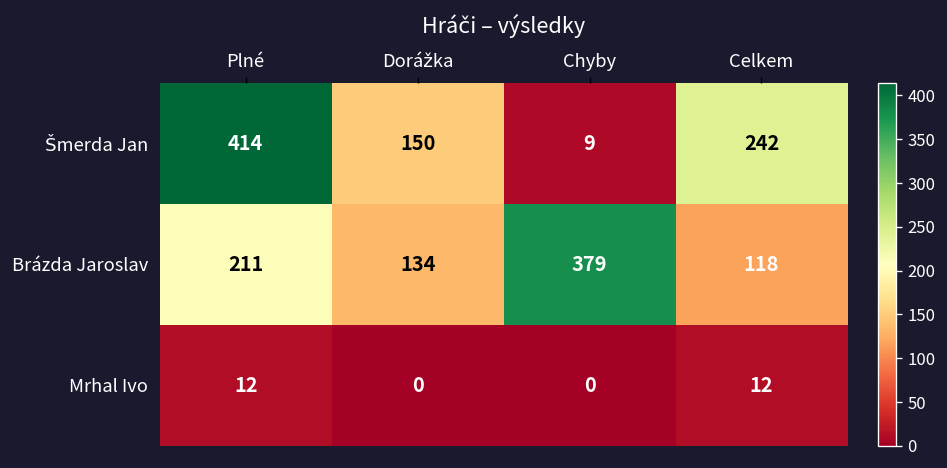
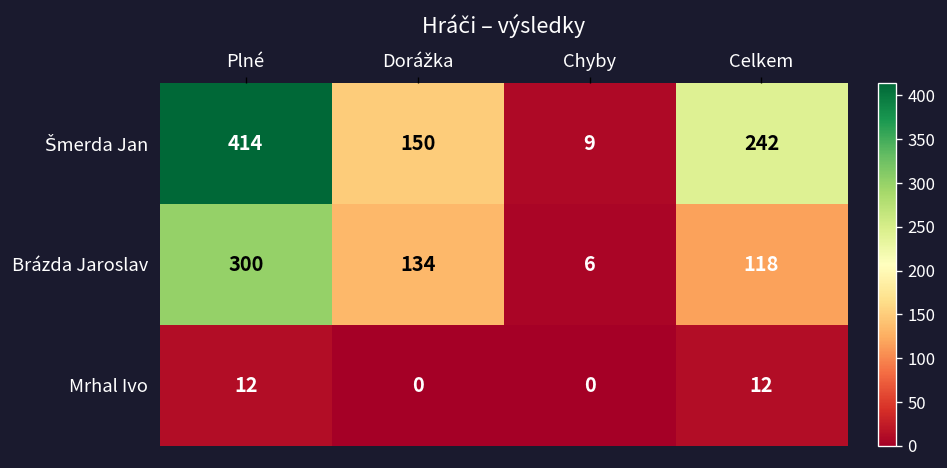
  {
    "Šmerda Jan": {
      "Plné": 414,
      "Dorážka": 150,
      "Chyby": 9,
      "Celkem": 242
    },
    "Brázda Jaroslav": {
-     "Plné": 211,
+     "Plné": 300,
      "Dorážka": 134,
-     "Chyby": 379,
+     "Chyby": 6,
      "Celkem": 118
    },
    "Mrhal Ivo": {
      "Plné": 12,
      "Dorážka": 0,
      "Chyby": 0,
      "Celkem": 12
    }
  }
